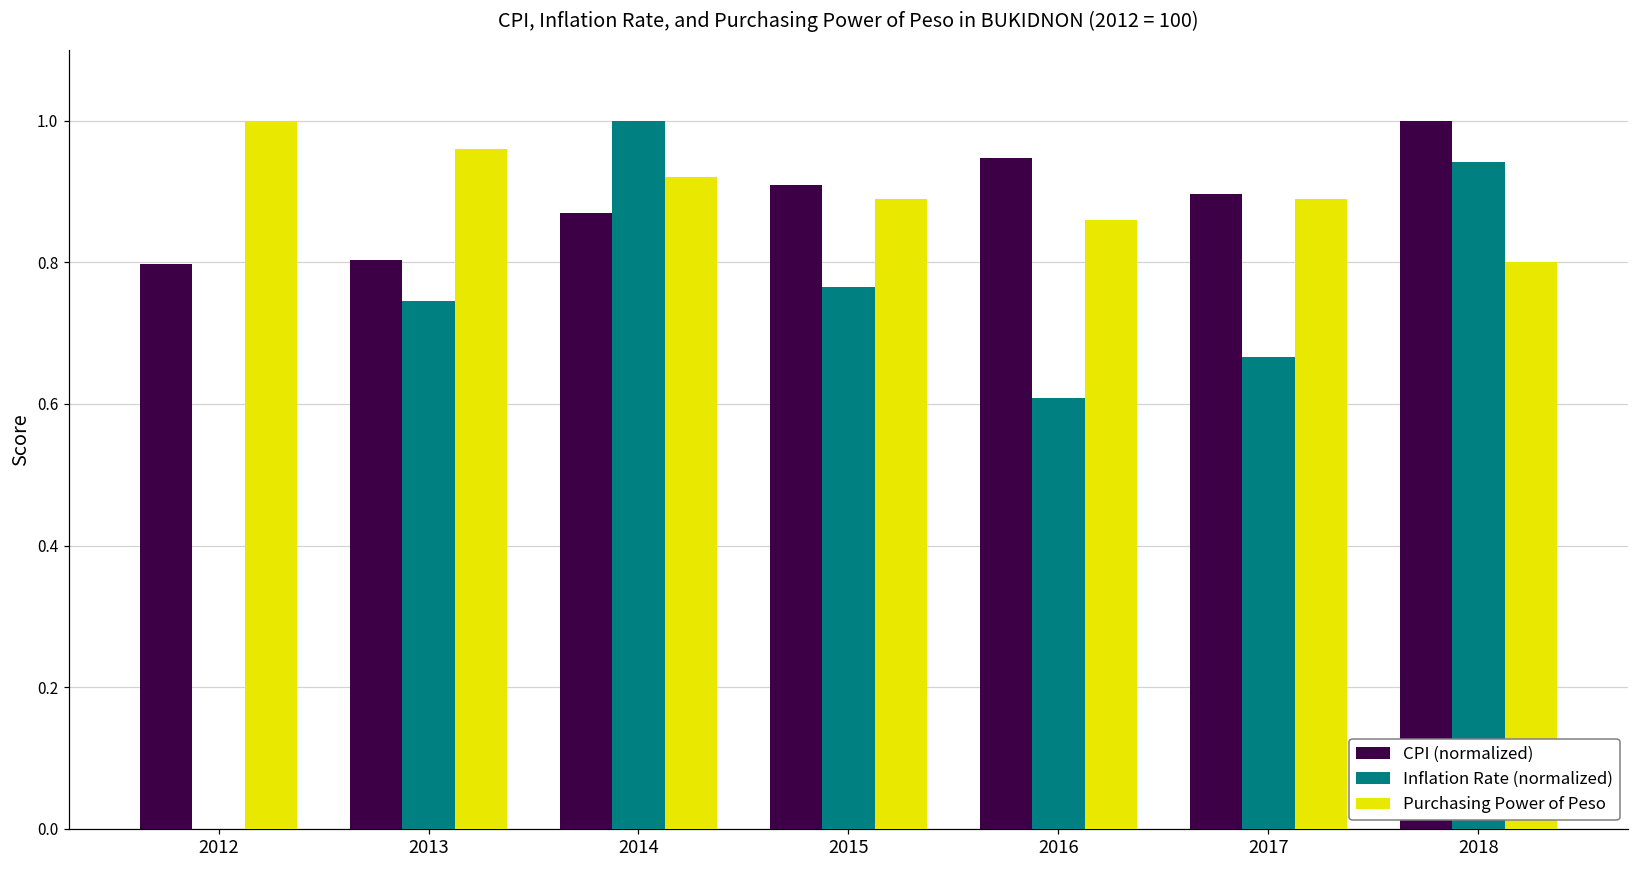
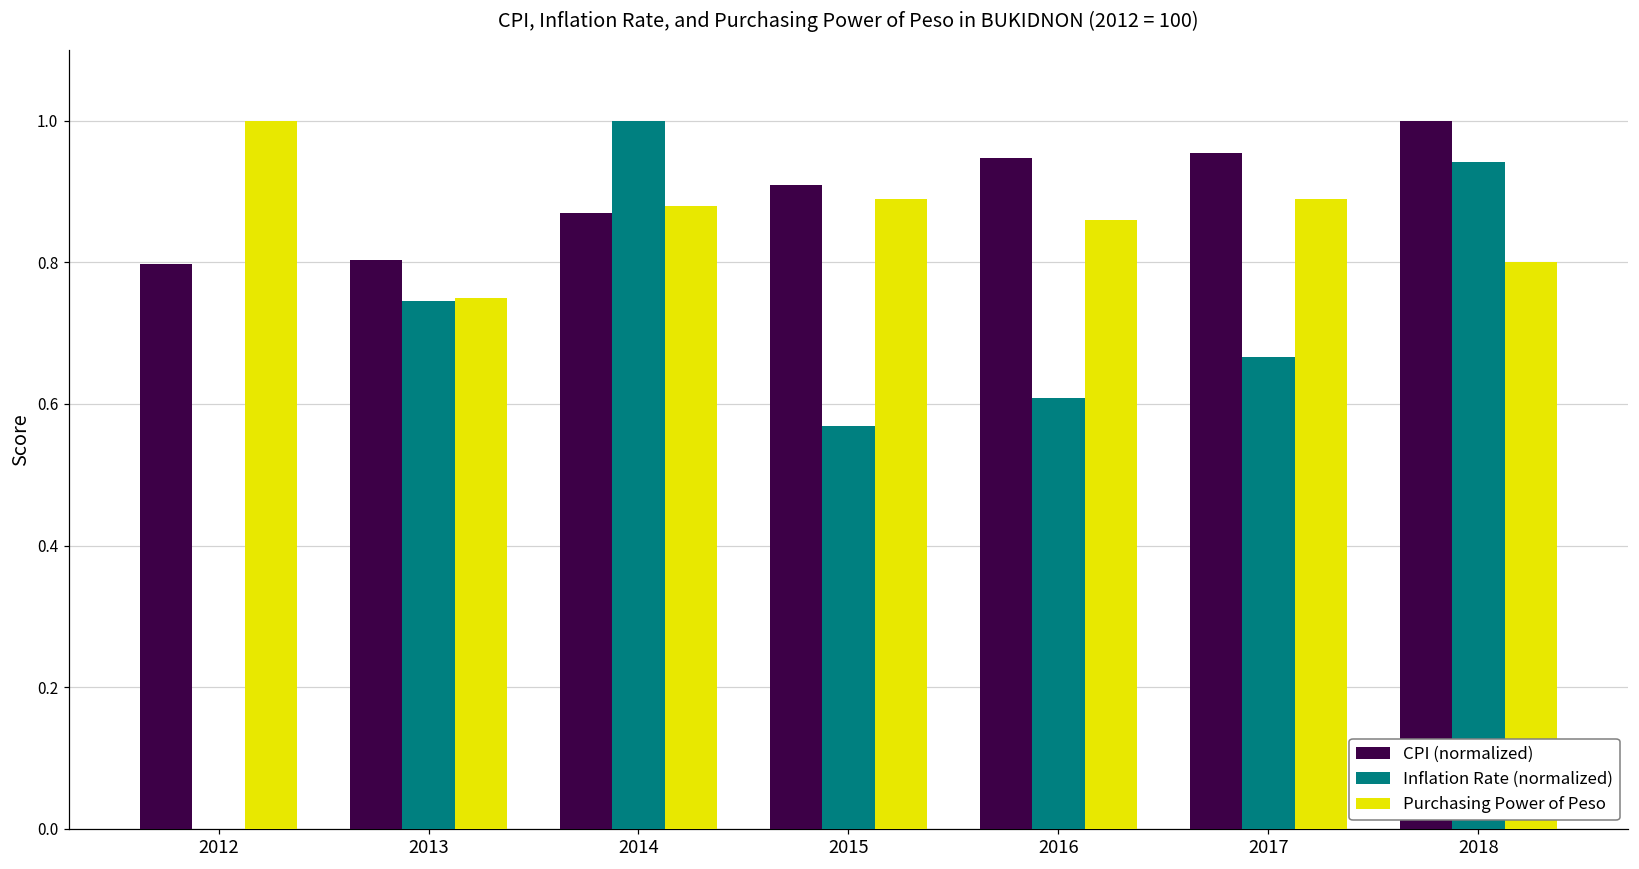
  {
    "CPI (normalized)": {
      "2012": 0.80,
      "2013": 0.80,
      "2014": 0.87,
      "2015": 0.91,
      "2016": 0.95,
-     "2017": 0.90,
+     "2017": 0.95,
      "2018": 1.00
    },
    "Inflation Rate (normalized)": {
      "2012": 0.00,
      "2013": 0.75,
      "2014": 1.00,
-     "2015": 0.76,
+     "2015": 0.57,
      "2016": 0.61,
      "2017": 0.67,
      "2018": 0.94
    },
    "Purchasing Power of Peso": {
      "2012": 1.00,
-     "2013": 0.96,
-     "2014": 0.92,
+     "2013": 0.75,
+     "2014": 0.88,
      "2015": 0.89,
      "2016": 0.86,
      "2017": 0.89,
      "2018": 0.80
    }
  }
